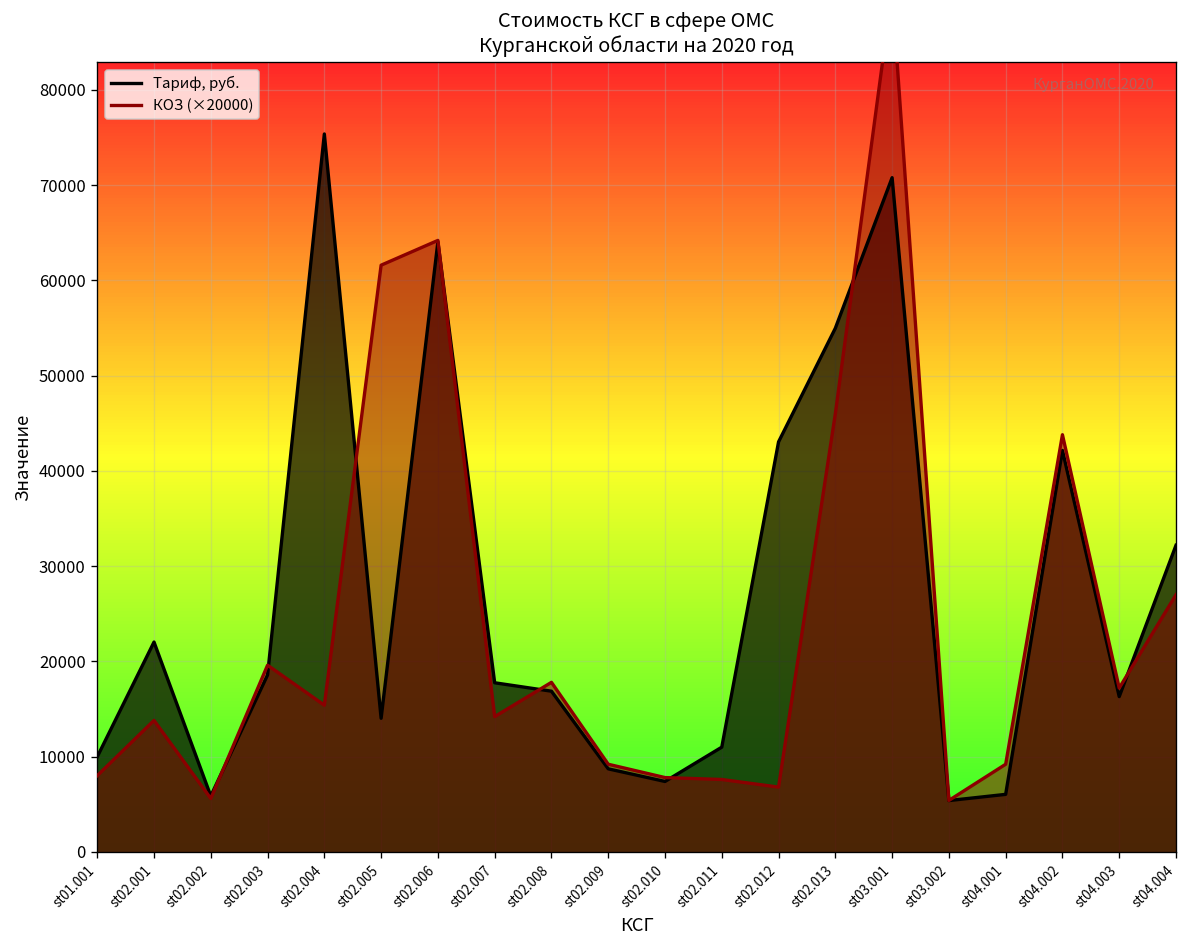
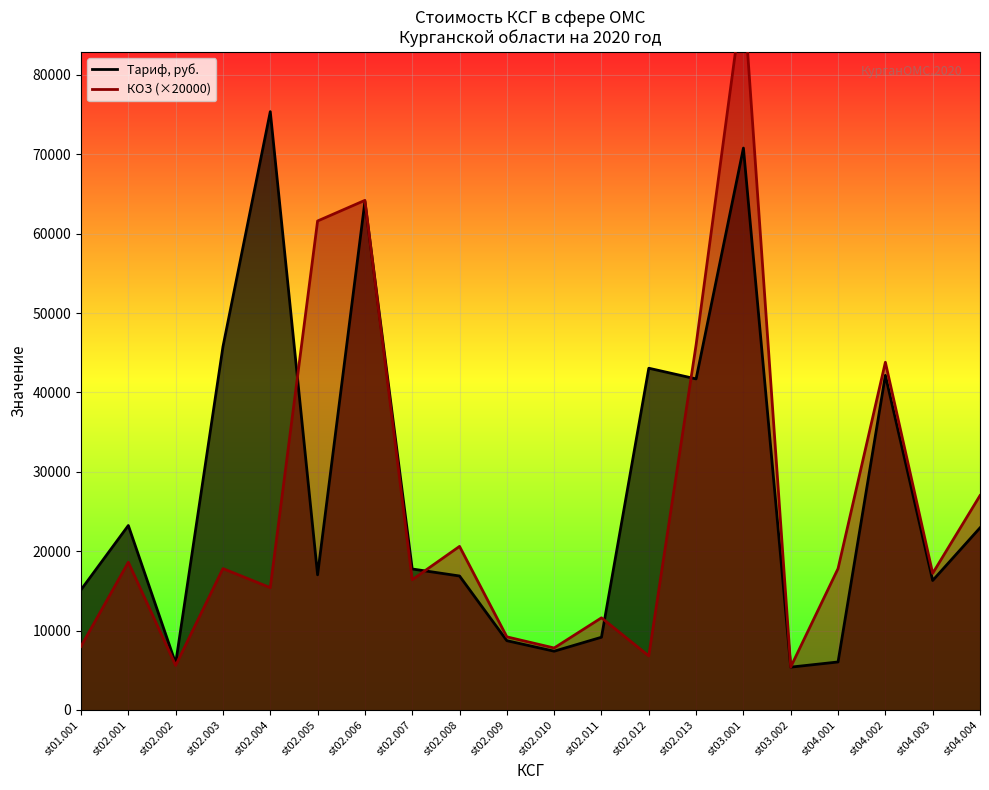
  {
    "Тариф, руб.": {
-     "st01.001": 10000,
-     "st02.001": 22000,
-     "st02.003": 19000,
+     "st01.001": 15000,
+     "st02.001": 23000,
+     "st02.003": 46000,
      "st02.004": 75000,
-     "st02.005": 14000,
+     "st02.005": 17000,
      "st02.007": 18000,
      "st02.008": 17000,
      "st02.009": 9000,
      "st02.010": 7000,
-     "st02.011": 11000,
+     "st02.011": 9000,
      "st02.012": 43000,
-     "st02.013": 55000,
+     "st02.013": 42000,
      "st03.001": 71000,
      "st04.001": 6000,
      "st04.002": 42000,
      "st04.003": 16000,
-     "st04.004": 32000
+     "st04.004": 23000
    },
    "КОЗ (×20000)": {
      "st01.001": 8000,
-     "st02.001": 14000,
-     "st02.003": 20000,
+     "st02.001": 19000,
+     "st02.003": 18000,
      "st02.004": 15000,
      "st02.005": 62000,
-     "st02.007": 14000,
-     "st02.008": 18000,
+     "st02.007": 16000,
+     "st02.008": 21000,
      "st02.009": 9000,
      "st02.010": 8000,
-     "st02.011": 8000,
+     "st02.011": 12000,
      "st02.012": 7000,
      "st02.013": 46000,
-     "st04.001": 9000,
+     "st04.001": 18000,
      "st04.002": 44000,
      "st04.003": 17000,
      "st04.004": 27000
    }
  }
